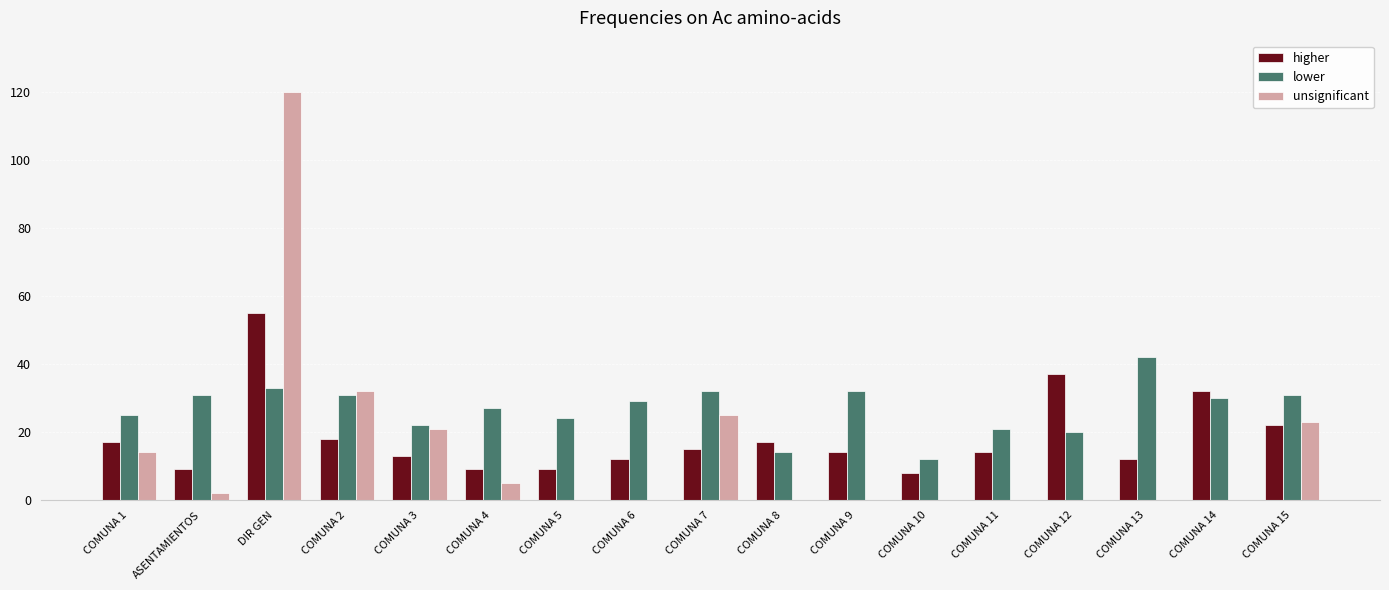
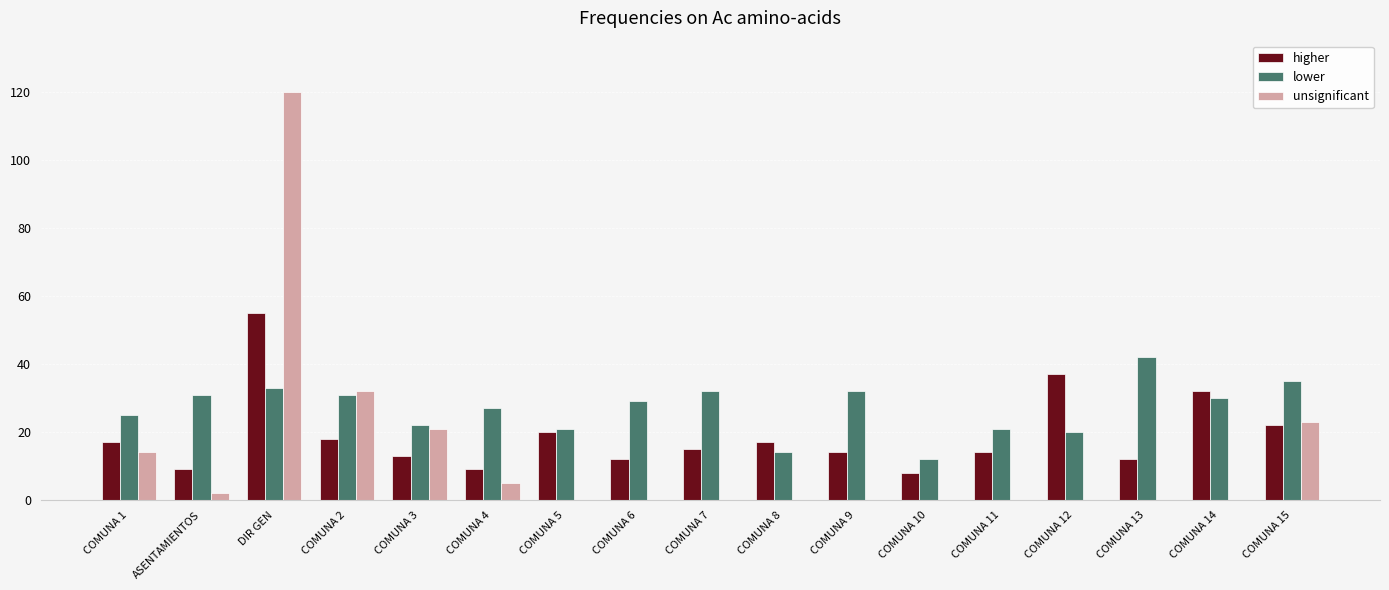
  {
    "higher": {
      "COMUNA 1": 17,
      "ASENTAMIENTOS": 9,
      "DIR GEN": 55,
      "COMUNA 2": 18,
      "COMUNA 3": 13,
      "COMUNA 4": 9,
-     "COMUNA 5": 9,
+     "COMUNA 5": 20,
      "COMUNA 6": 12,
      "COMUNA 7": 15,
      "COMUNA 8": 17,
      "COMUNA 9": 14,
      "COMUNA 10": 8,
      "COMUNA 11": 14,
      "COMUNA 12": 37,
      "COMUNA 13": 12,
      "COMUNA 14": 32,
      "COMUNA 15": 22
    },
    "lower": {
      "COMUNA 1": 25,
      "ASENTAMIENTOS": 31,
      "DIR GEN": 33,
      "COMUNA 2": 31,
      "COMUNA 3": 22,
      "COMUNA 4": 27,
-     "COMUNA 5": 24,
+     "COMUNA 5": 21,
      "COMUNA 6": 29,
      "COMUNA 7": 32,
      "COMUNA 8": 14,
      "COMUNA 9": 32,
      "COMUNA 10": 12,
      "COMUNA 11": 21,
      "COMUNA 12": 20,
      "COMUNA 13": 42,
      "COMUNA 14": 30,
-     "COMUNA 15": 31
+     "COMUNA 15": 35
    },
    "unsignificant": {
      "COMUNA 1": 14,
      "ASENTAMIENTOS": 2,
      "DIR GEN": 120,
      "COMUNA 2": 32,
      "COMUNA 3": 21,
      "COMUNA 4": 5,
      "COMUNA 5": 0,
      "COMUNA 6": 0,
-     "COMUNA 7": 25,
+     "COMUNA 7": 0,
      "COMUNA 8": 0,
      "COMUNA 9": 0,
      "COMUNA 10": 0,
      "COMUNA 11": 0,
      "COMUNA 12": 0,
      "COMUNA 13": 0,
      "COMUNA 14": 0,
      "COMUNA 15": 23
    }
  }
